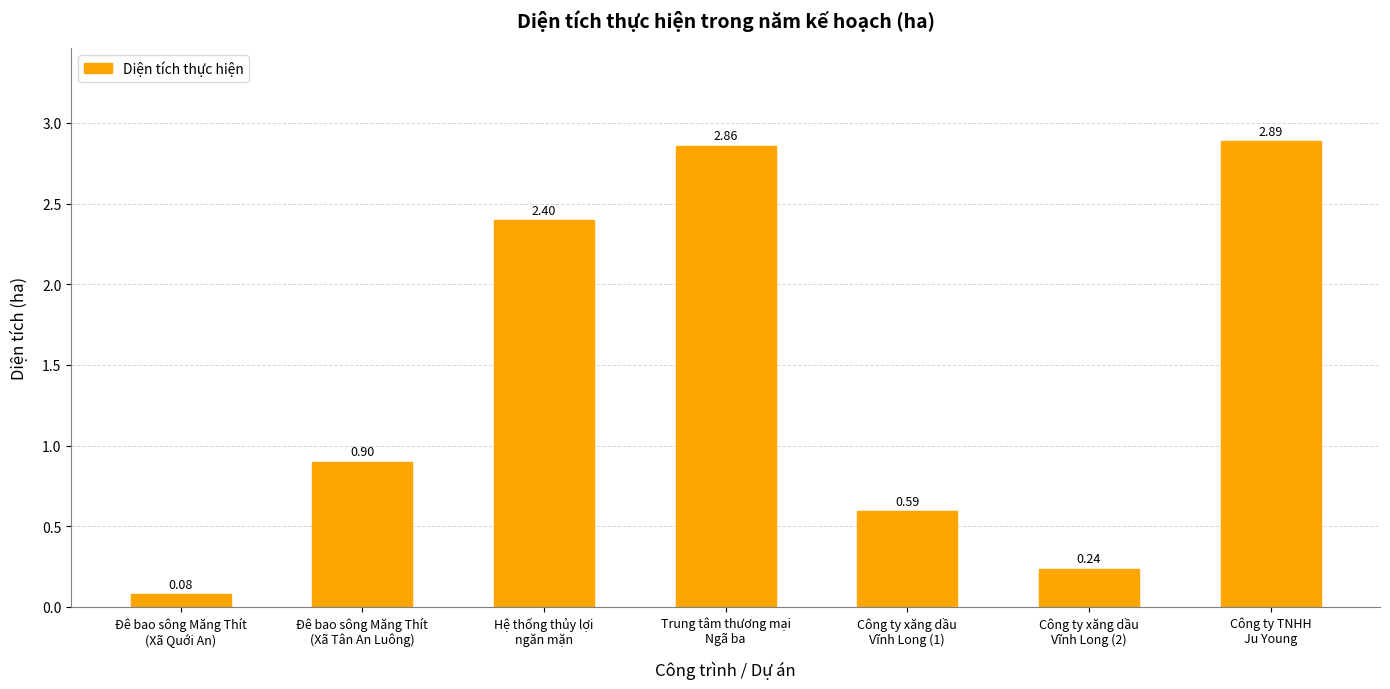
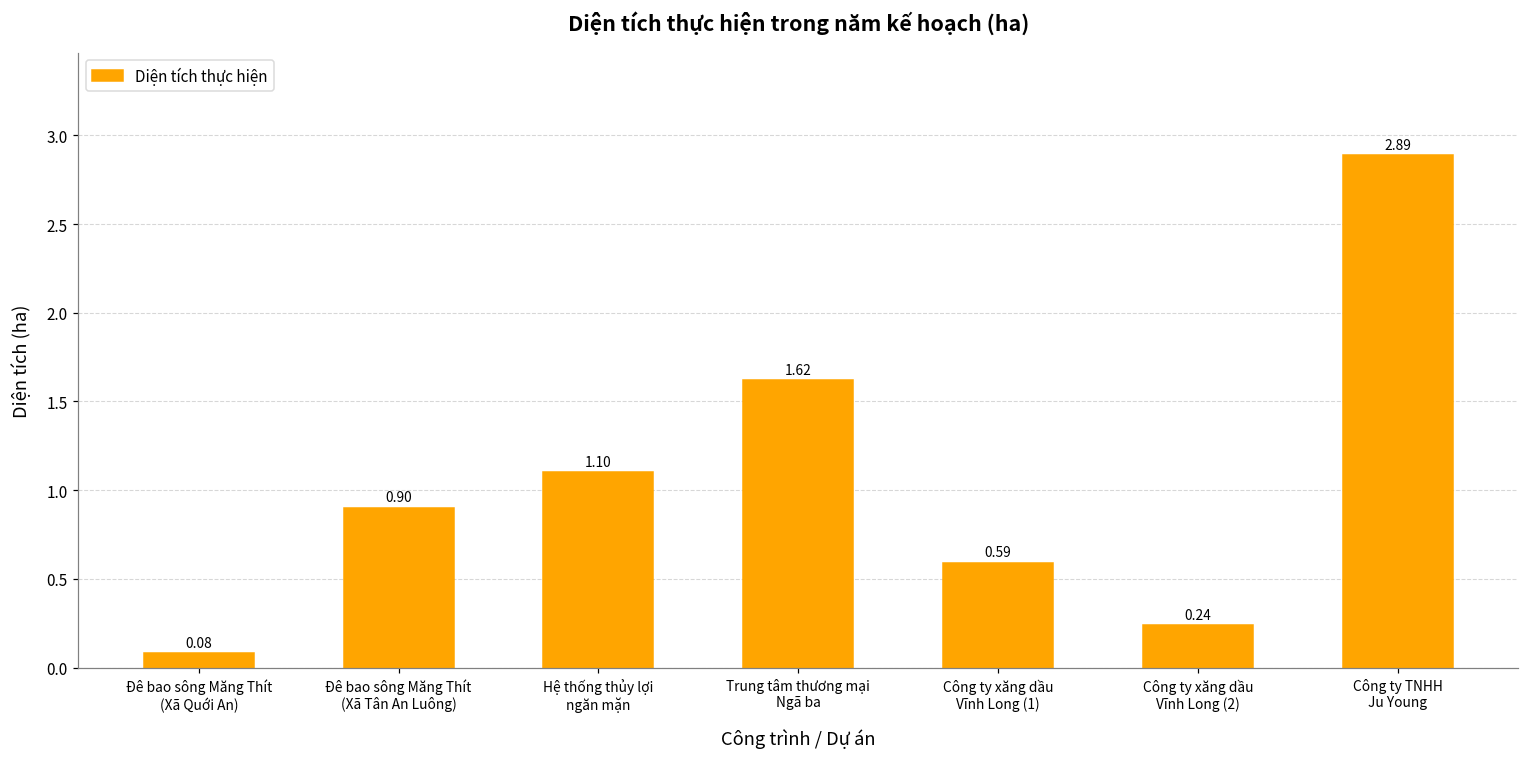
  {
    "Đê bao sông Măng Thít (Xã Quới An)": 0.08,
    "Đê bao sông Măng Thít (Xã Tân An Luông)": 0.90,
-   "Hệ thống thủy lợi ngăn mặn": 2.40,
-   "Trung tâm thương mại Ngã ba": 2.86,
+   "Hệ thống thủy lợi ngăn mặn": 1.10,
+   "Trung tâm thương mại Ngã ba": 1.62,
    "Công ty xăng dầu Vĩnh Long (1)": 0.59,
    "Công ty xăng dầu Vĩnh Long (2)": 0.24,
    "Công ty TNHH Ju Young": 2.89
  }
